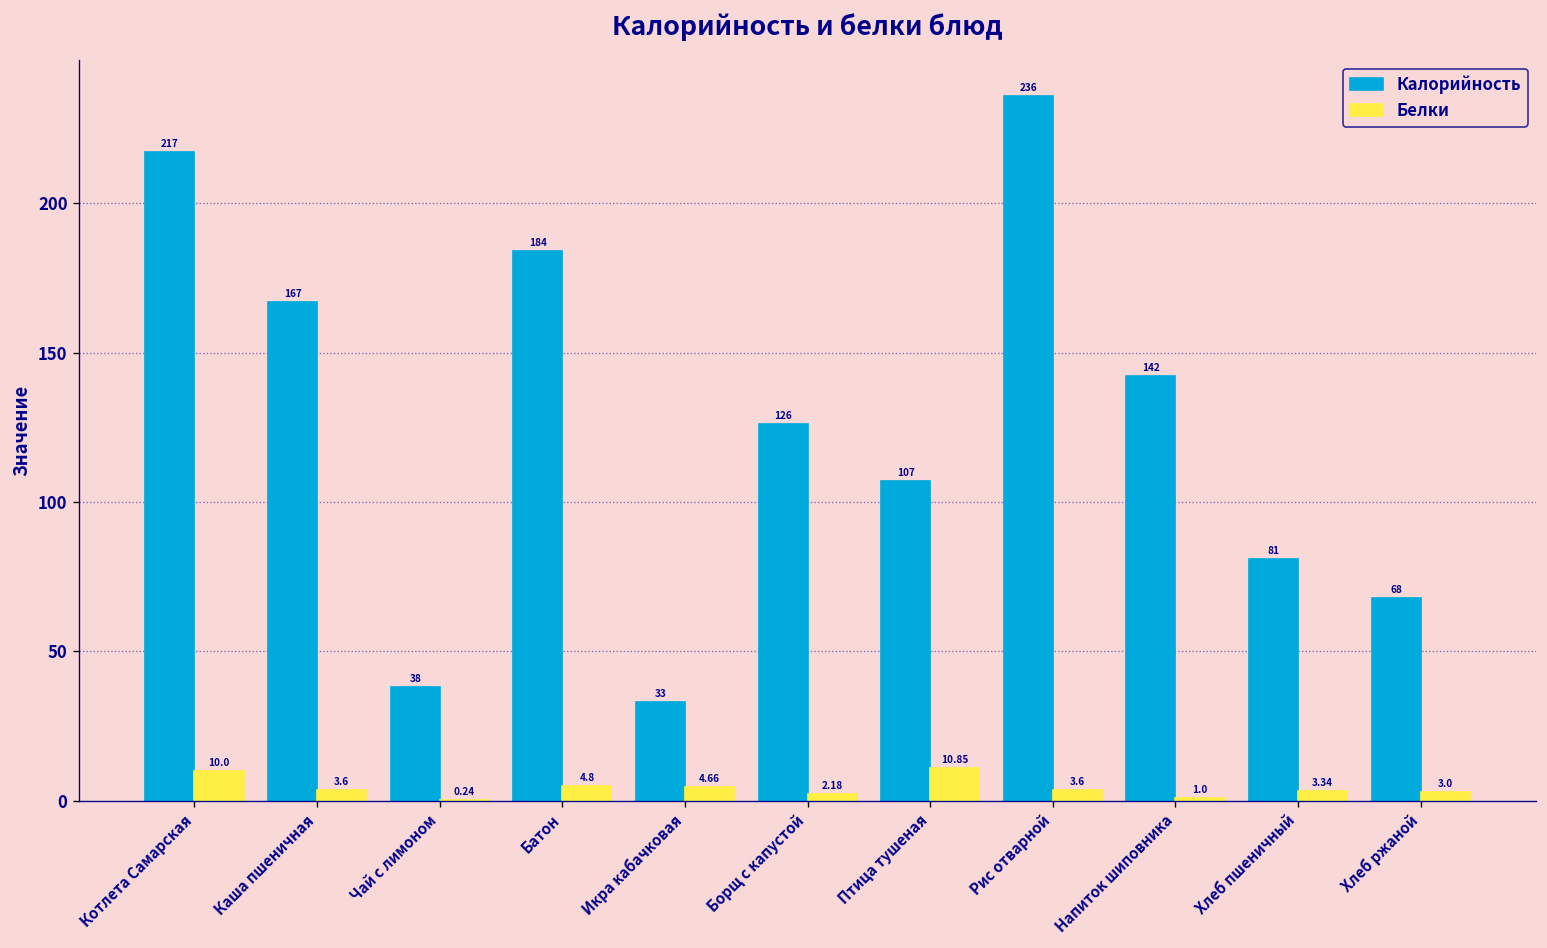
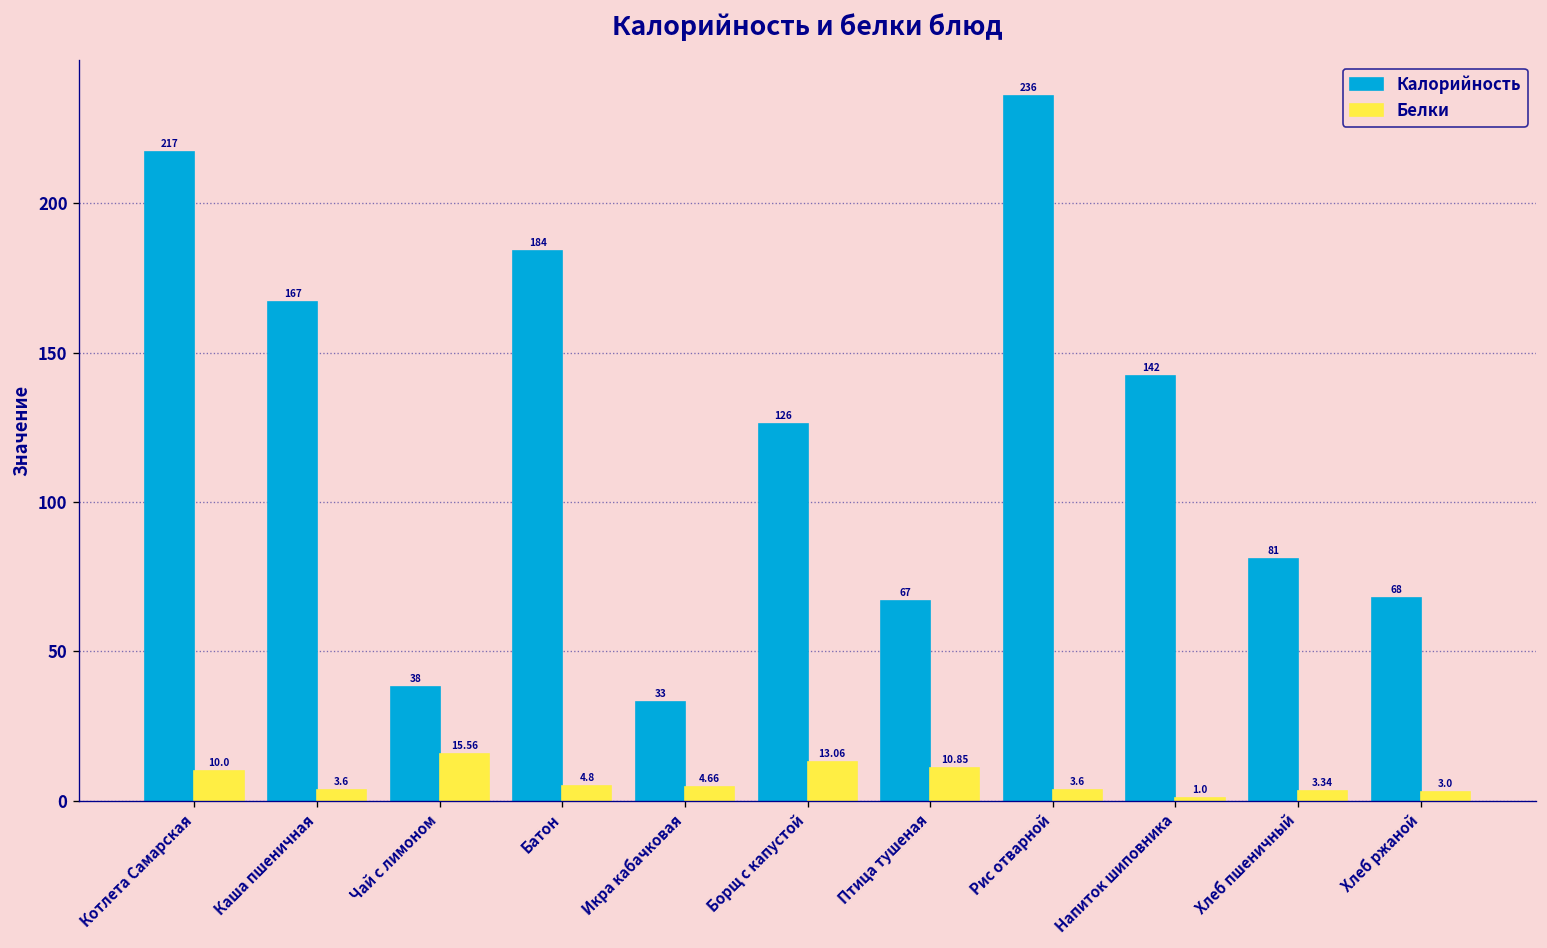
  {
    "Калорийность": {
      "Котлета Самарская": 217,
      "Каша пшеничная": 167,
      "Чай с лимоном": 38,
      "Батон": 184,
      "Икра кабачковая": 33,
      "Борщ с капустой": 126,
-     "Птица тушеная": 107,
+     "Птица тушеная": 67,
      "Рис отварной": 236,
      "Напиток шиповника": 142,
      "Хлеб пшеничный": 81,
      "Хлеб ржаной": 68
    },
    "Белки": {
      "Котлета Самарская": 10.0,
      "Каша пшеничная": 3.6,
-     "Чай с лимоном": 0.24,
+     "Чай с лимоном": 15.56,
      "Батон": 4.8,
      "Икра кабачковая": 4.66,
-     "Борщ с капустой": 2.18,
+     "Борщ с капустой": 13.06,
      "Птица тушеная": 10.85,
      "Рис отварной": 3.6,
      "Напиток шиповника": 1.0,
      "Хлеб пшеничный": 3.34,
      "Хлеб ржаной": 3.0
    }
  }
